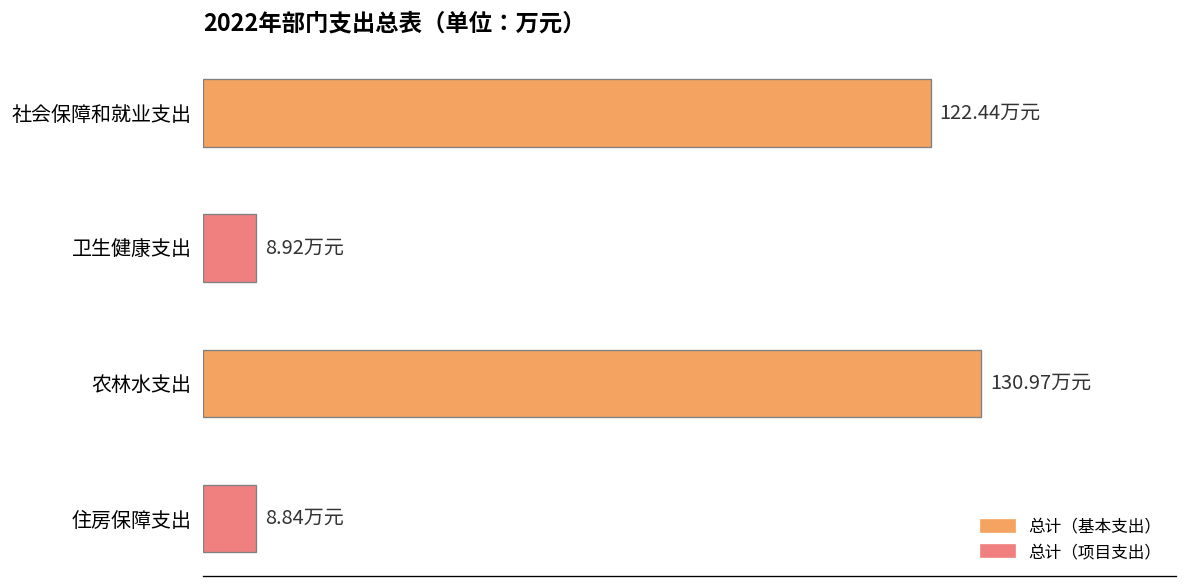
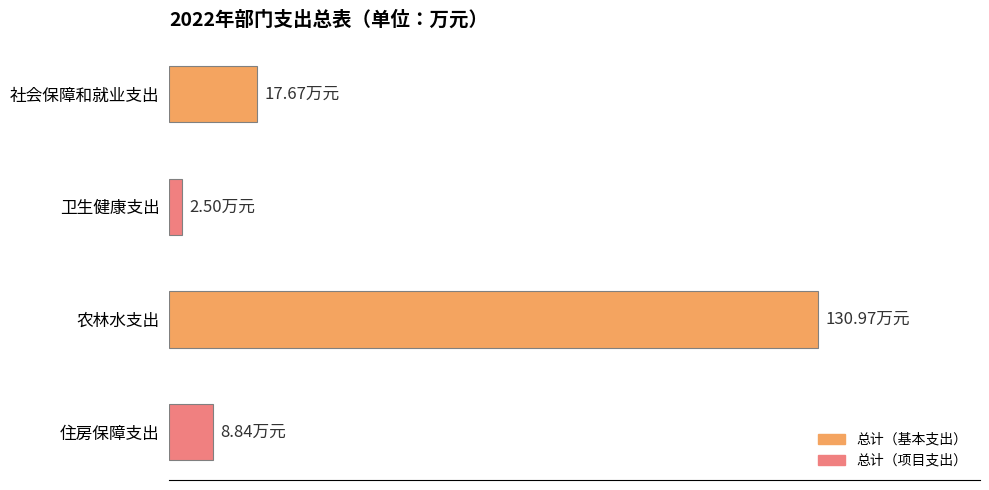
  {
-   "社会保障和就业支出": 122.44,
-   "卫生健康支出": 8.92,
+   "社会保障和就业支出": 17.67,
+   "卫生健康支出": 2.50,
    "农林水支出": 130.97,
    "住房保障支出": 8.84
  }
